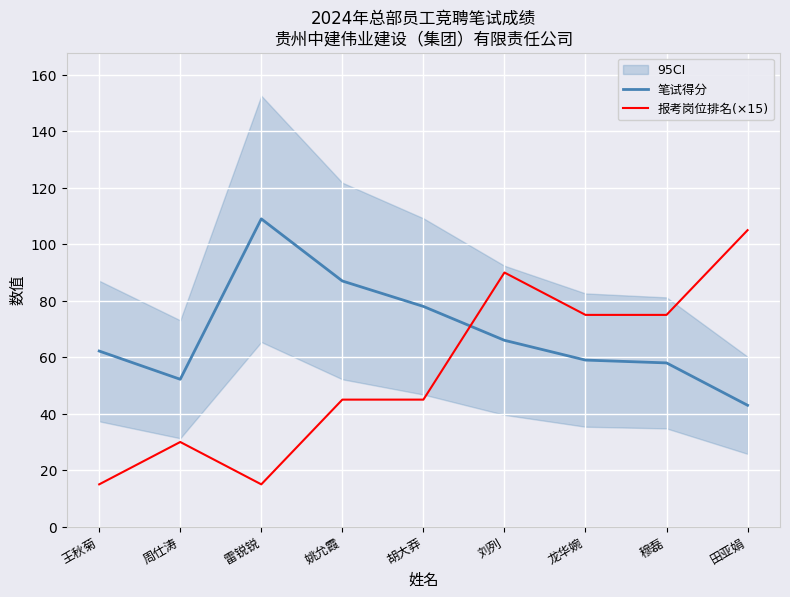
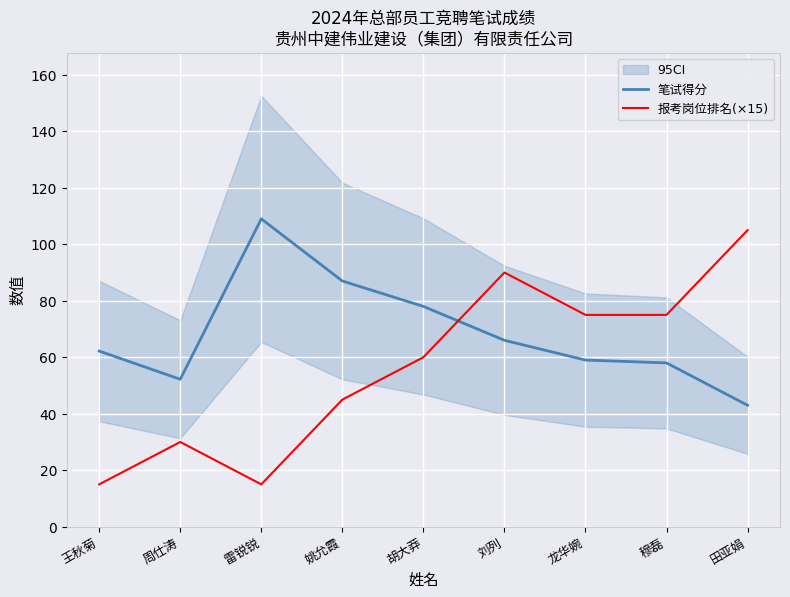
  {
    "报考岗位排名(×15)": {
      "王秋菊": 15,
      "周仕涛": 30,
      "雷锐锐": 15,
      "姚允霞": 45,
-     "胡大莽": 45,
+     "胡大莽": 60,
      "刘列": 90,
      "龙华婉": 75,
      "穆磊": 75,
      "田亚娟": 105
    }
  }
